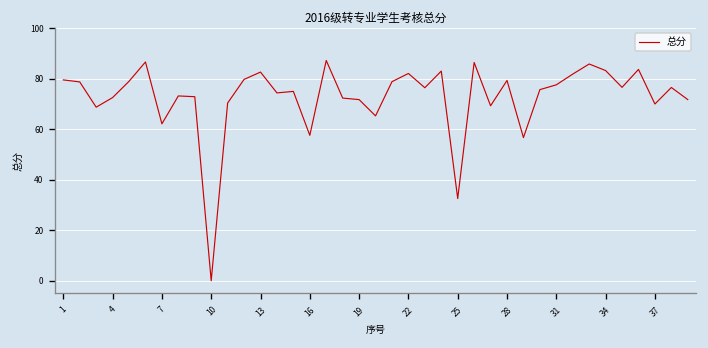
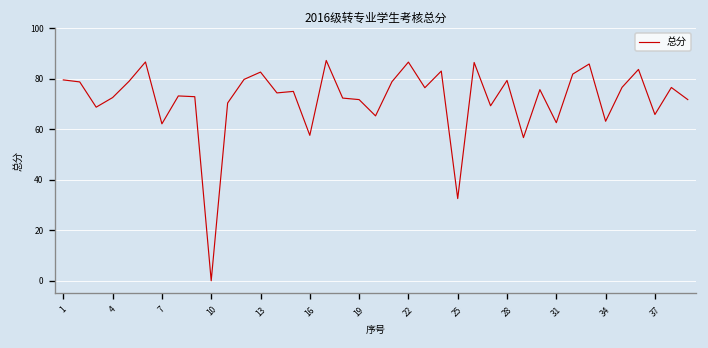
  {
    "1": 80,
    "4": 73,
    "7": 62,
    "10": 0,
    "13": 83,
    "16": 58,
    "19": 72,
-   "22": 82,
+   "22": 87,
    "25": 33,
    "28": 79,
-   "31": 78,
-   "34": 83,
-   "37": 70
+   "31": 63,
+   "34": 63,
+   "37": 66
  }
